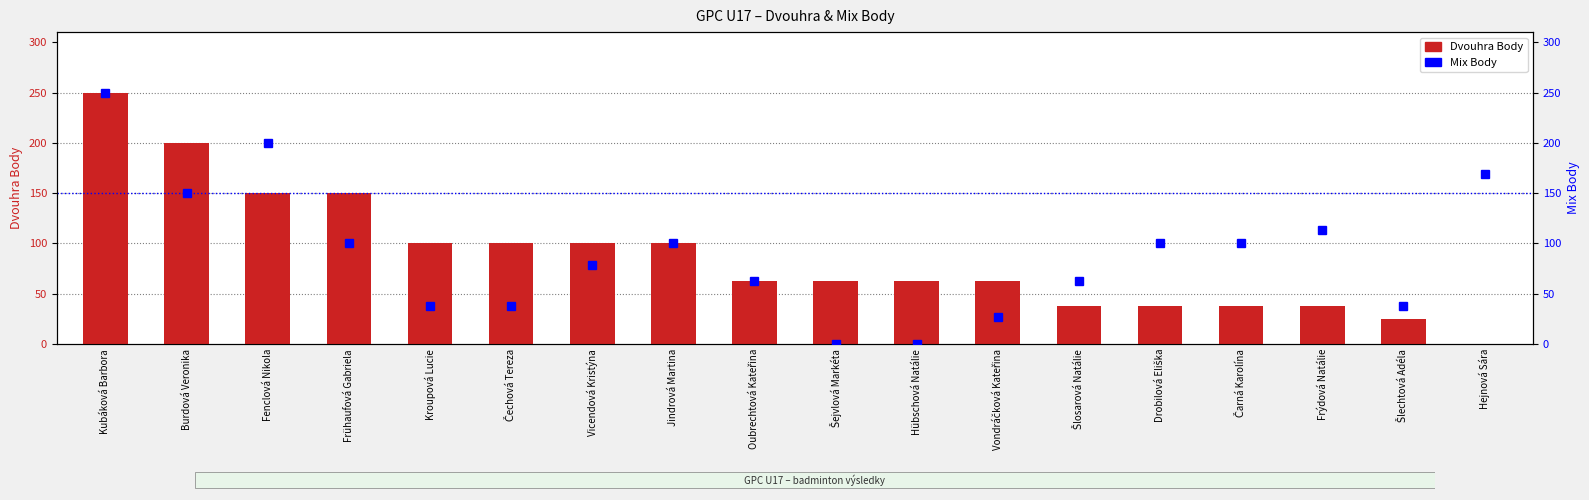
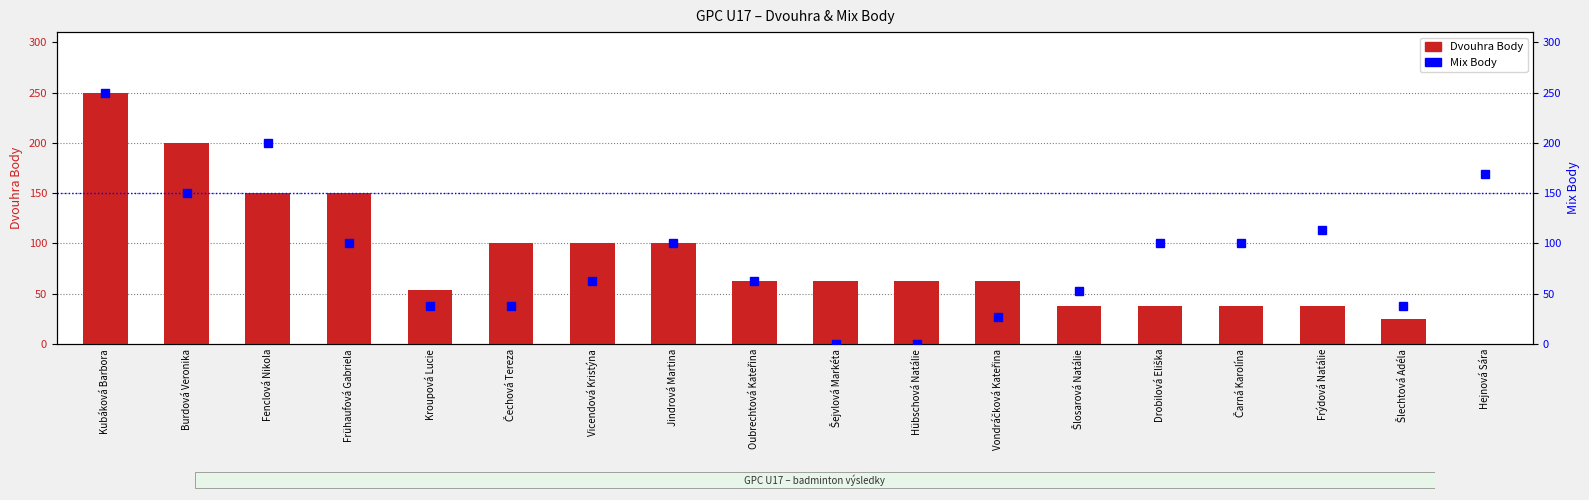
  {
    "Dvouhra Body": {
      "Kubáková Barbora": 250,
      "Burdová Veronika": 200,
      "Fenclová Nikola": 150,
      "Frühaufová Gabriela": 150,
-     "Kroupová Lucie": 100,
+     "Kroupová Lucie": 54,
      "Čechová Tereza": 100,
      "Vicendová Kristýna": 100,
      "Jindrová Martina": 100,
      "Oubrechtová Kateřina": 63,
      "Šejvlová Markéta": 63,
      "Hübschová Natálie": 63,
      "Vondráčková Kateřina": 63,
      "Šlosarová Natálie": 38,
      "Drobilová Eliška": 38,
      "Čarná Karolína": 38,
      "Frýdová Natálie": 38,
      "Šlechtová Adéla": 25,
      "Hejnová Sára": 0
    },
    "Mix Body": {
      "Kubáková Barbora": 250,
      "Burdová Veronika": 150,
      "Fenclová Nikola": 200,
      "Frühaufová Gabriela": 100,
      "Kroupová Lucie": 38,
      "Čechová Tereza": 38,
-     "Vicendová Kristýna": 79,
+     "Vicendová Kristýna": 63,
      "Jindrová Martina": 100,
      "Oubrechtová Kateřina": 63,
      "Šejvlová Markéta": 0,
      "Hübschová Natálie": 0,
      "Vondráčková Kateřina": 27,
-     "Šlosarová Natálie": 63,
+     "Šlosarová Natálie": 53,
      "Drobilová Eliška": 100,
      "Čarná Karolína": 100,
      "Frýdová Natálie": 113,
      "Šlechtová Adéla": 38,
      "Hejnová Sára": 169
    }
  }
